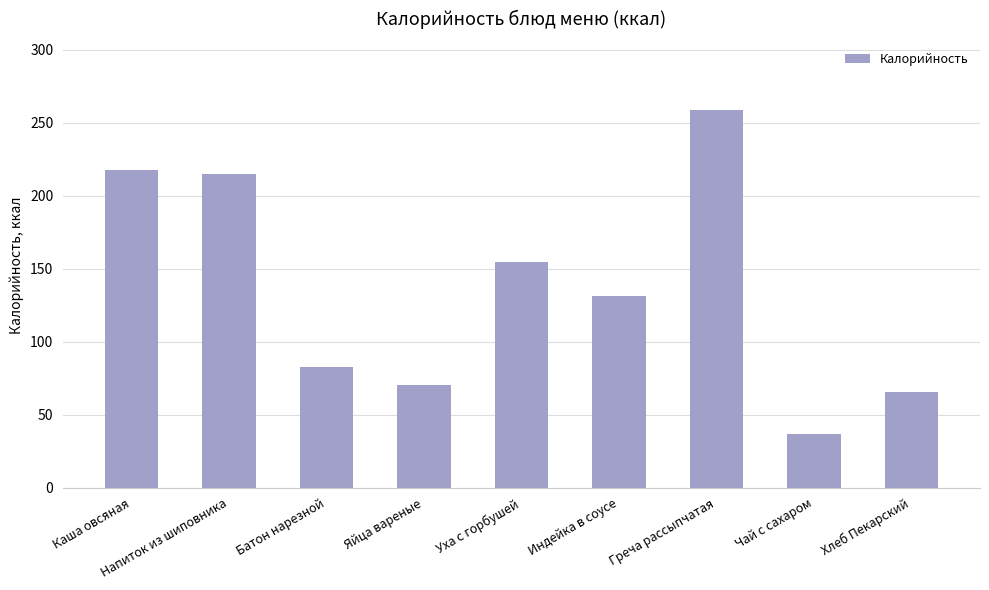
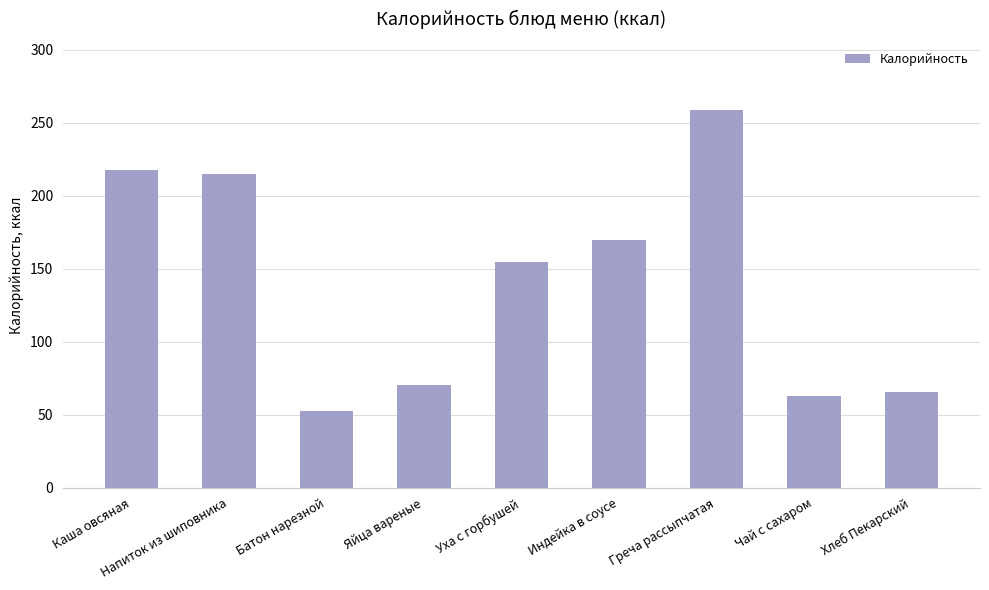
  {
    "Каша овсяная": 218,
    "Напиток из шиповника": 215,
-   "Батон нарезной": 83,
+   "Батон нарезной": 52,
    "Яйца вареные": 70,
    "Уха с горбушей": 154,
-   "Индейка в соусе": 131,
+   "Индейка в соусе": 170,
    "Греча рассыпчатая": 259,
-   "Чай с сахаром": 37,
+   "Чай с сахаром": 63,
    "Хлеб Пекарский": 65
  }
